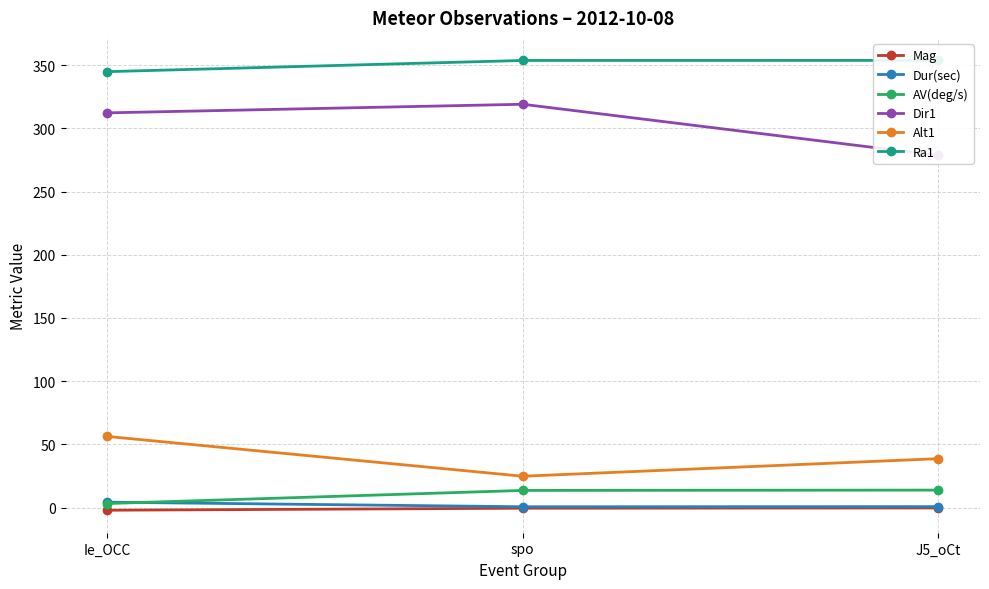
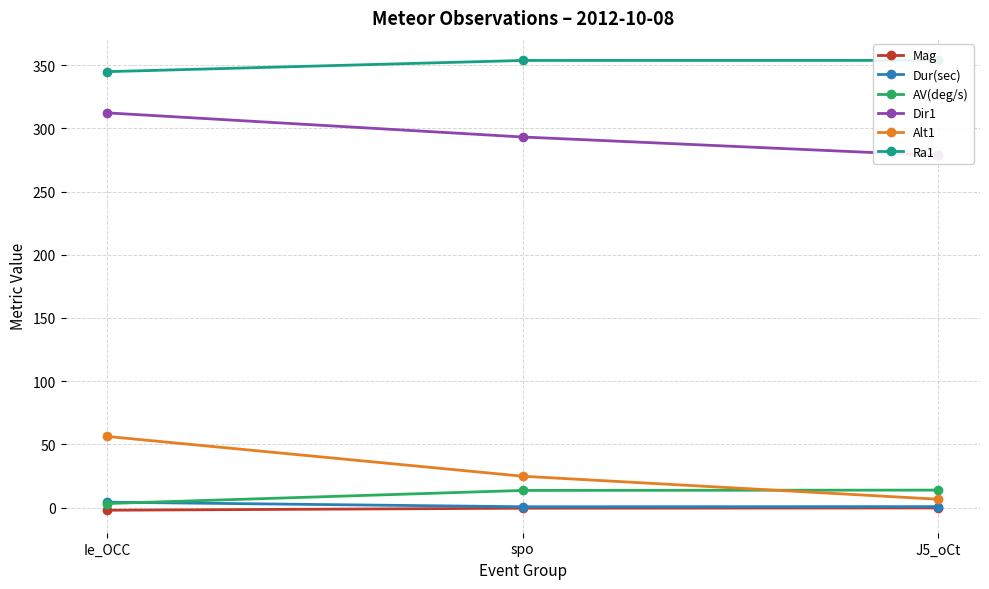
  {
    "Mag": {
      "Ie_OCC": -2
    },
    "Dir1": {
      "Ie_OCC": 312,
-     "spo": 319
+     "spo": 293
    },
    "Alt1": {
      "Ie_OCC": 56,
      "spo": 25,
-     "J5_oCt": 39
+     "J5_oCt": 7
    }
  }
